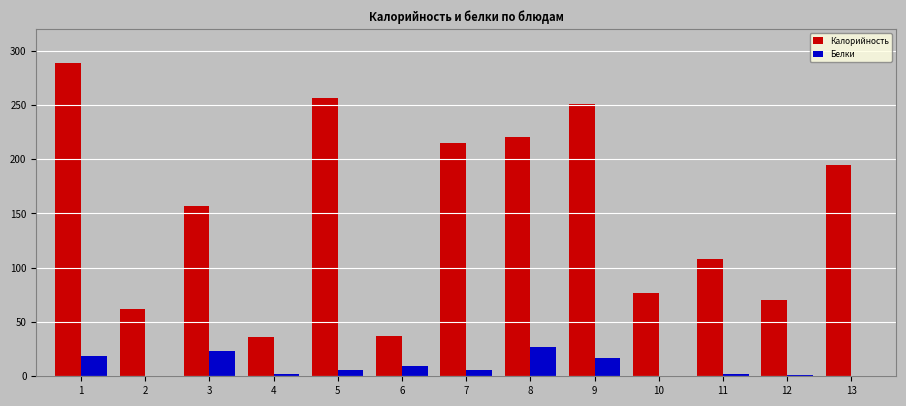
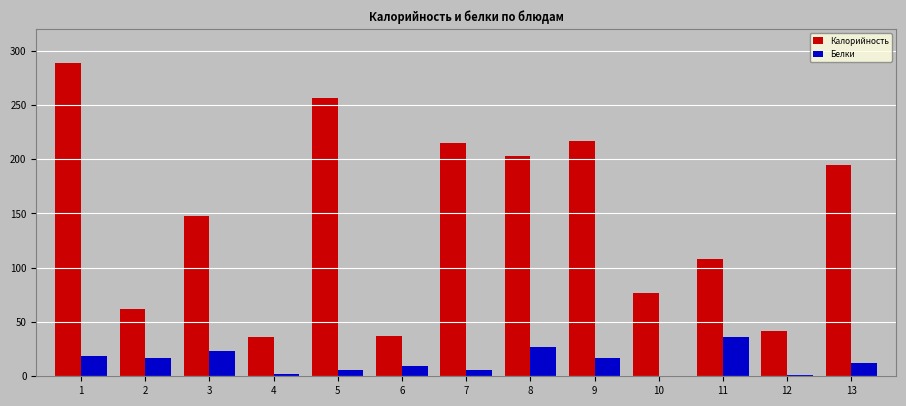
  {
    "Калорийность": {
      "1": 289,
      "2": 62,
-     "3": 157,
+     "3": 148,
      "4": 36,
      "5": 256,
      "6": 37,
      "7": 215,
-     "8": 221,
-     "9": 250,
+     "8": 203,
+     "9": 217,
      "10": 77,
      "11": 108,
-     "12": 70,
+     "12": 42,
      "13": 195
    },
    "Белки": {
      "1": 19,
-     "2": 1,
+     "2": 17,
      "3": 24,
      "4": 2,
      "5": 6,
      "6": 9,
      "7": 6,
      "8": 27,
      "9": 17,
-     "11": 2,
-     "13": 0
+     "11": 37,
+     "13": 12
    }
  }
